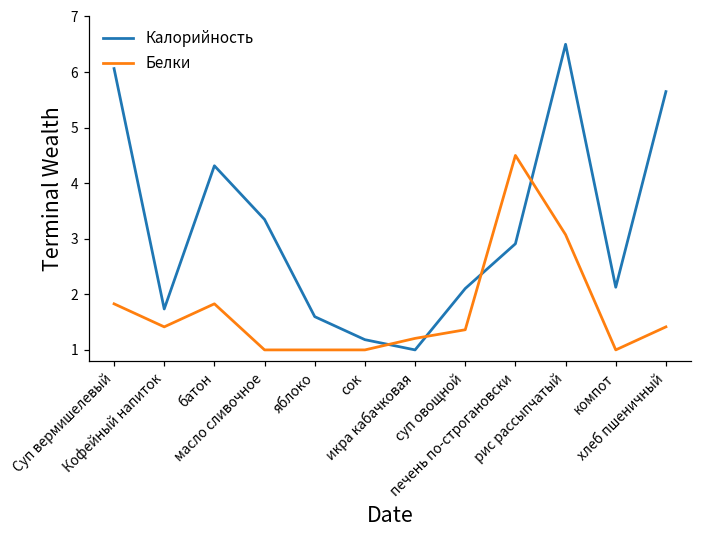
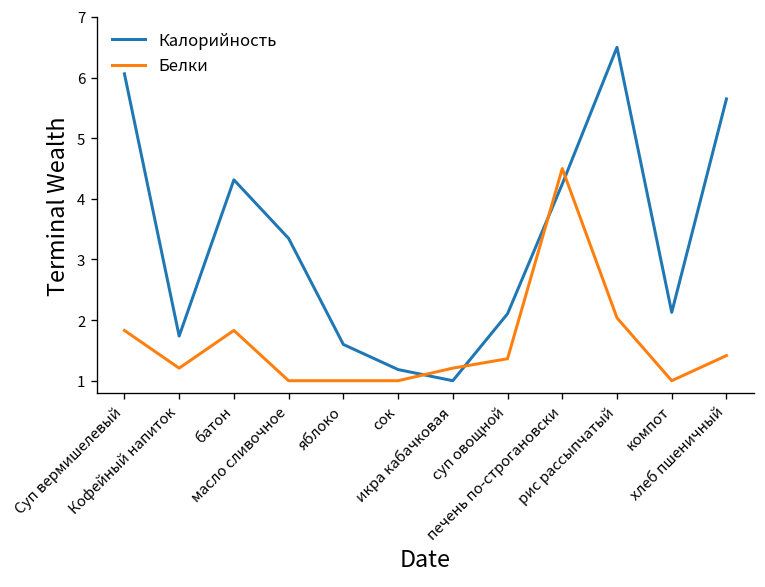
  {
    "Калорийность": {
      "Суп вермишелевый": 6.1,
      "Кофейный напиток": 1.7,
      "батон": 4.3,
      "масло сливочное": 3.3,
      "яблоко": 1.6,
      "сок": 1.2,
      "икра кабачковая": 1.0,
      "суп овощной": 2.1,
-     "печень по-строгановски": 2.9,
+     "печень по-строгановски": 4.2,
      "рис рассыпчатый": 6.5,
      "компот": 2.1,
      "хлеб пшеничный": 5.6
    },
    "Белки": {
      "Суп вермишелевый": 1.8,
-     "Кофейный напиток": 1.4,
+     "Кофейный напиток": 1.2,
      "батон": 1.8,
      "масло сливочное": 1.0,
      "яблоко": 1.0,
      "сок": 1.0,
      "икра кабачковая": 1.2,
      "суп овощной": 1.4,
      "печень по-строгановски": 4.5,
-     "рис рассыпчатый": 3.1,
+     "рис рассыпчатый": 2.0,
      "компот": 1.0,
      "хлеб пшеничный": 1.4
    }
  }
